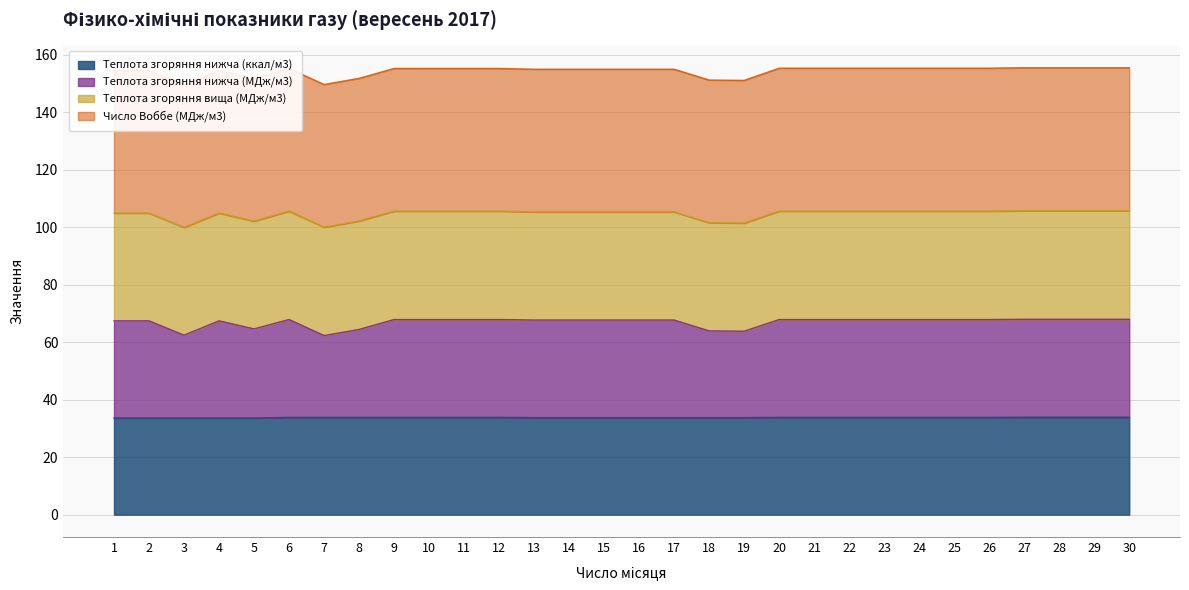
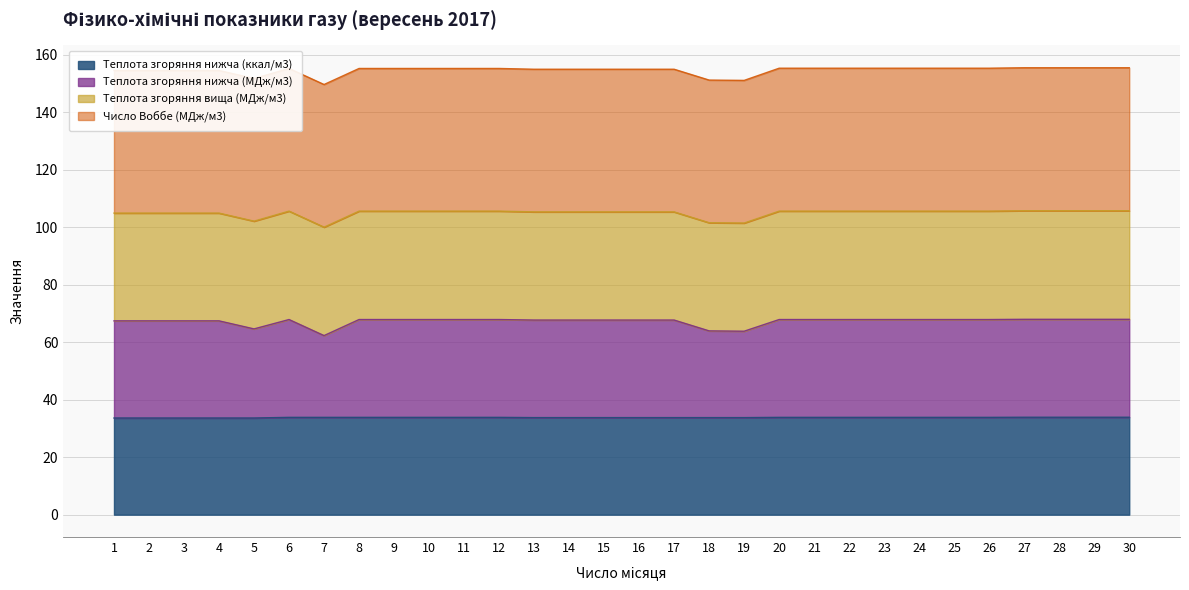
  {
    "Теплота згоряння нижча (ккал/м3)": {
      "1": 34,
      "2": 34,
      "3": 34,
      "4": 34,
      "5": 34,
      "6": 34,
      "7": 34,
      "8": 34,
      "9": 34,
      "10": 34,
      "11": 34,
      "12": 34,
      "13": 34,
      "14": 34,
      "15": 34,
      "16": 34,
      "17": 34,
      "18": 34,
      "19": 34,
      "20": 34,
      "21": 34,
      "22": 34,
      "23": 34,
      "24": 34,
      "25": 34,
      "26": 34,
      "27": 34,
      "28": 34,
      "29": 34,
      "30": 34
    },
    "Теплота згоряння нижча (МДж/м3)": {
      "1": 34,
      "2": 34,
-     "3": 29,
+     "3": 34,
      "4": 34,
      "5": 31,
      "6": 34,
      "7": 28,
-     "8": 31,
+     "8": 34,
      "9": 34,
      "10": 34,
      "11": 34,
      "12": 34,
      "13": 34,
      "14": 34,
      "15": 34,
      "16": 34,
      "17": 34,
      "18": 30,
      "19": 30,
      "20": 34,
      "21": 34,
      "22": 34,
      "23": 34,
      "24": 34,
      "25": 34,
      "26": 34,
      "27": 34,
      "28": 34,
      "29": 34,
      "30": 34
    }
  }
